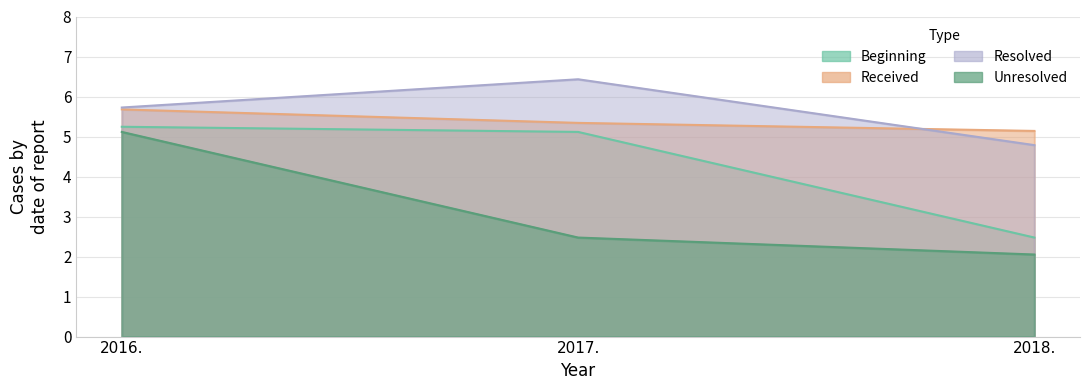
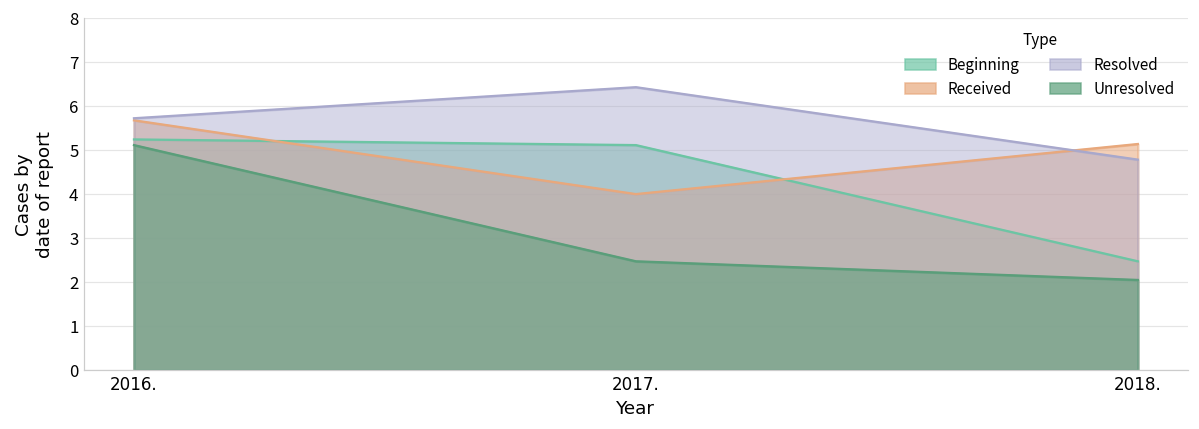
  {
    "Received": {
-     "2017.": 5.3,
+     "2017.": 4.0,
      "2018.": 5.1
    },
    "Resolved": {
      "2017.": 6.4,
      "2018.": 4.8
    }
  }
